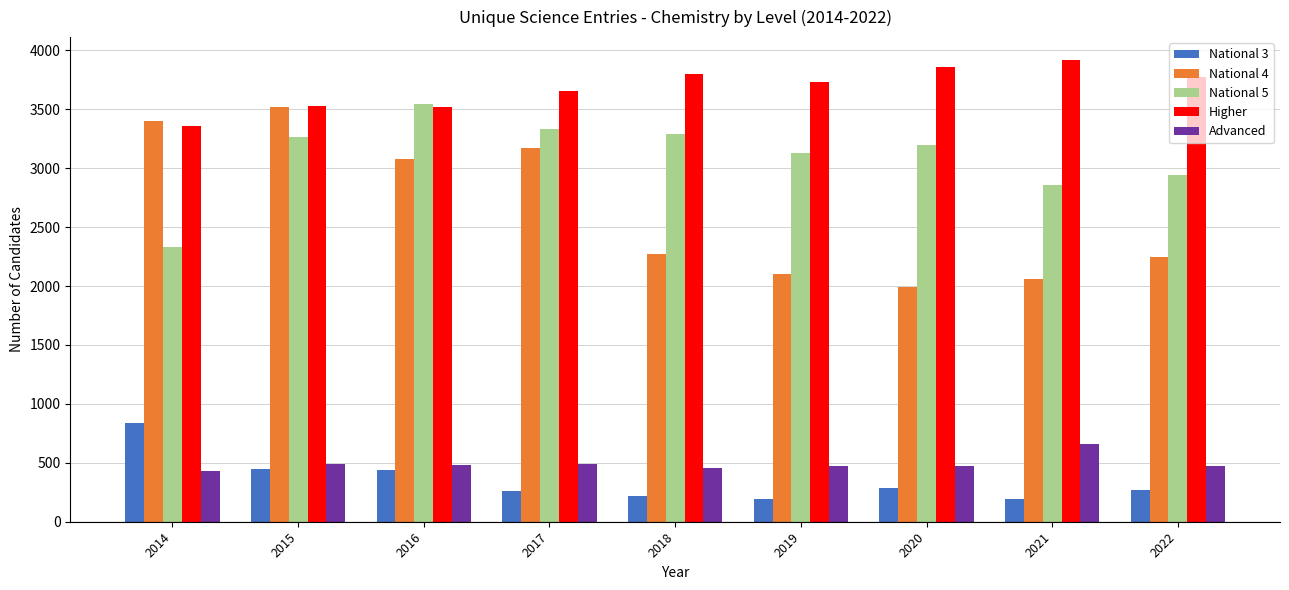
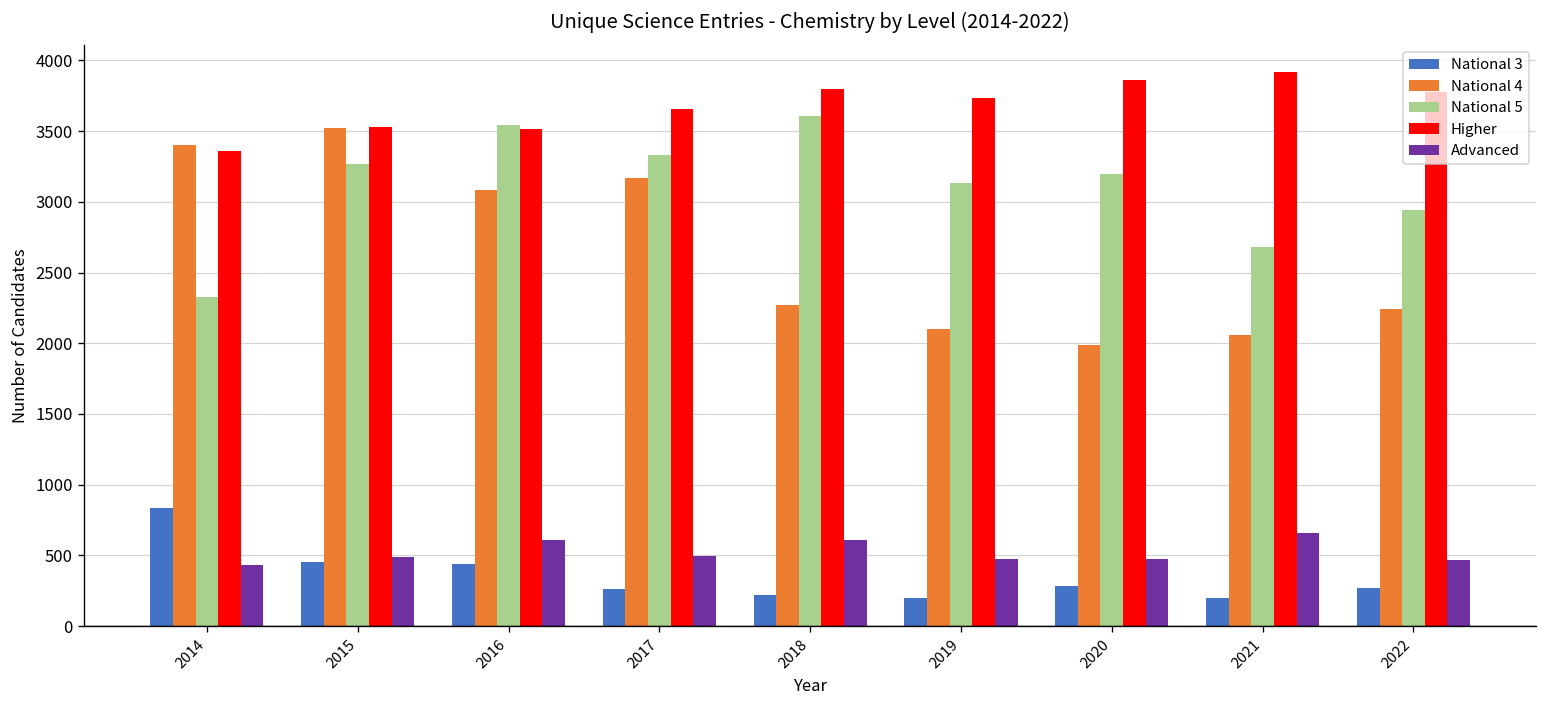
  {
    "National 3": {
      "2014": 840,
      "2015": 450,
      "2016": 440,
      "2017": 260,
      "2018": 220,
      "2019": 200,
      "2020": 280,
      "2021": 200,
      "2022": 270
    },
    "National 4": {
      "2014": 3400,
      "2015": 3520,
      "2016": 3080,
      "2017": 3170,
      "2018": 2270,
      "2019": 2100,
      "2020": 1990,
      "2021": 2060,
      "2022": 2240
    },
    "National 5": {
      "2014": 2330,
      "2015": 3270,
      "2016": 3540,
      "2017": 3340,
-     "2018": 3290,
+     "2018": 3610,
      "2019": 3130,
      "2020": 3190,
-     "2021": 2860,
+     "2021": 2680,
      "2022": 2940
    },
    "Higher": {
      "2014": 3360,
      "2015": 3530,
      "2016": 3520,
      "2017": 3660,
      "2018": 3800,
      "2019": 3730,
      "2020": 3860,
      "2021": 3920
    },
    "Advanced": {
      "2014": 430,
      "2015": 490,
-     "2016": 480,
+     "2016": 610,
      "2017": 490,
-     "2018": 460,
+     "2018": 610,
      "2019": 470,
      "2020": 470,
      "2021": 660,
      "2022": 470
    }
  }
